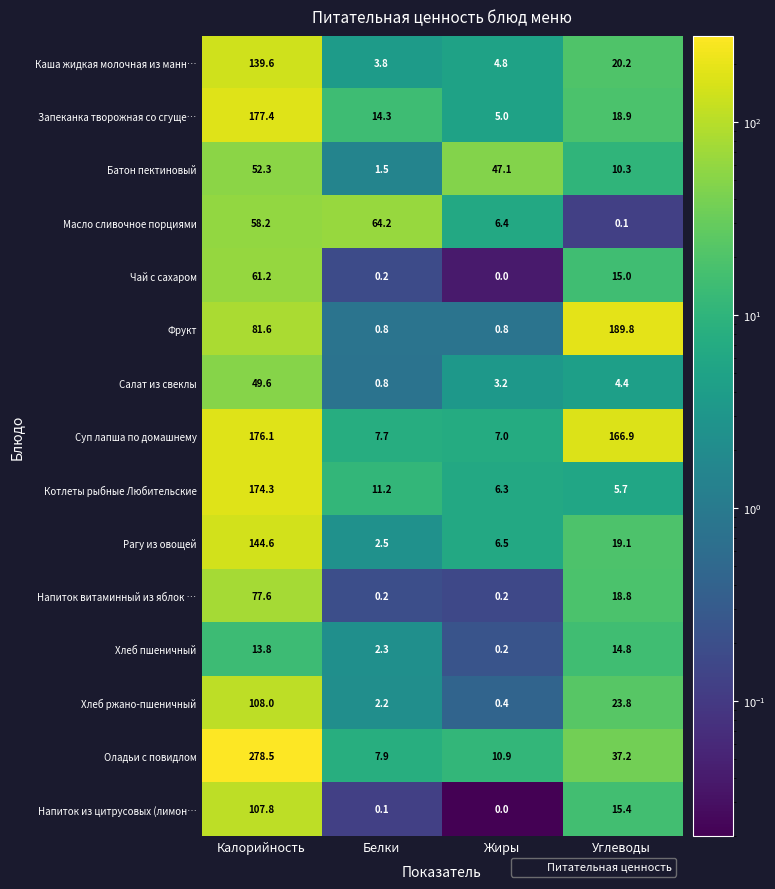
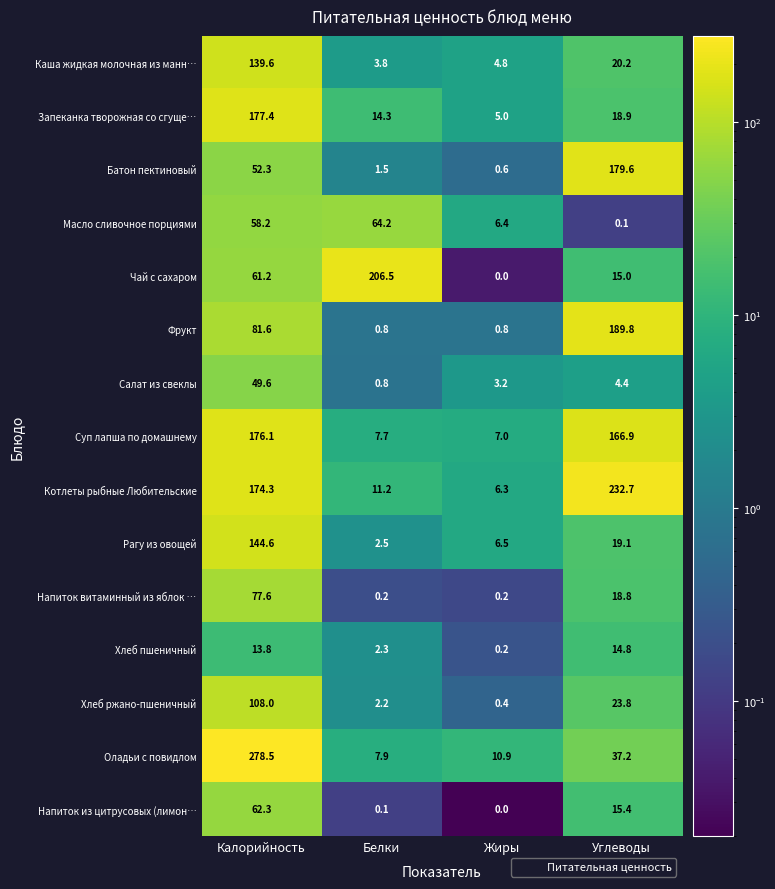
  {
    "Каша жидкая молочная из манн…": {
      "Калорийность": 139.6,
      "Белки": 3.8,
      "Жиры": 4.8,
      "Углеводы": 20.2
    },
    "Запеканка творожная со сгуще…": {
      "Калорийность": 177.4,
      "Белки": 14.3,
      "Жиры": 5.0,
      "Углеводы": 18.9
    },
    "Батон пектиновый": {
      "Калорийность": 52.3,
      "Белки": 1.5,
-     "Жиры": 47.1,
-     "Углеводы": 10.3
+     "Жиры": 0.6,
+     "Углеводы": 179.6
    },
    "Масло сливочное порциями": {
      "Калорийность": 58.2,
      "Белки": 64.2,
      "Жиры": 6.4,
      "Углеводы": 0.1
    },
    "Чай с сахаром": {
      "Калорийность": 61.2,
-     "Белки": 0.2,
+     "Белки": 206.5,
      "Жиры": 0.0,
      "Углеводы": 15.0
    },
    "Фрукт": {
      "Калорийность": 81.6,
      "Белки": 0.8,
      "Жиры": 0.8,
      "Углеводы": 189.8
    },
    "Салат из свеклы": {
      "Калорийность": 49.6,
      "Белки": 0.8,
      "Жиры": 3.2,
      "Углеводы": 4.4
    },
    "Суп лапша по домашнему": {
      "Калорийность": 176.1,
      "Белки": 7.7,
      "Жиры": 7.0,
      "Углеводы": 166.9
    },
    "Котлеты рыбные Любительские": {
      "Калорийность": 174.3,
      "Белки": 11.2,
      "Жиры": 6.3,
-     "Углеводы": 5.7
+     "Углеводы": 232.7
    },
    "Рагу из овощей": {
      "Калорийность": 144.6,
      "Белки": 2.5,
      "Жиры": 6.5,
      "Углеводы": 19.1
    },
    "Напиток витаминный из яблок …": {
      "Калорийность": 77.6,
      "Белки": 0.2,
      "Жиры": 0.2,
      "Углеводы": 18.8
    },
    "Хлеб пшеничный": {
      "Калорийность": 13.8,
      "Белки": 2.3,
      "Жиры": 0.2,
      "Углеводы": 14.8
    },
    "Хлеб ржано-пшеничный": {
      "Калорийность": 108.0,
      "Белки": 2.2,
      "Жиры": 0.4,
      "Углеводы": 23.8
    },
    "Оладьи с повидлом": {
      "Калорийность": 278.5,
      "Белки": 7.9,
      "Жиры": 10.9,
      "Углеводы": 37.2
    },
    "Напиток из цитрусовых (лимон…": {
-     "Калорийность": 107.8,
+     "Калорийность": 62.3,
      "Белки": 0.1,
      "Жиры": 0.0,
      "Углеводы": 15.4
    }
  }
